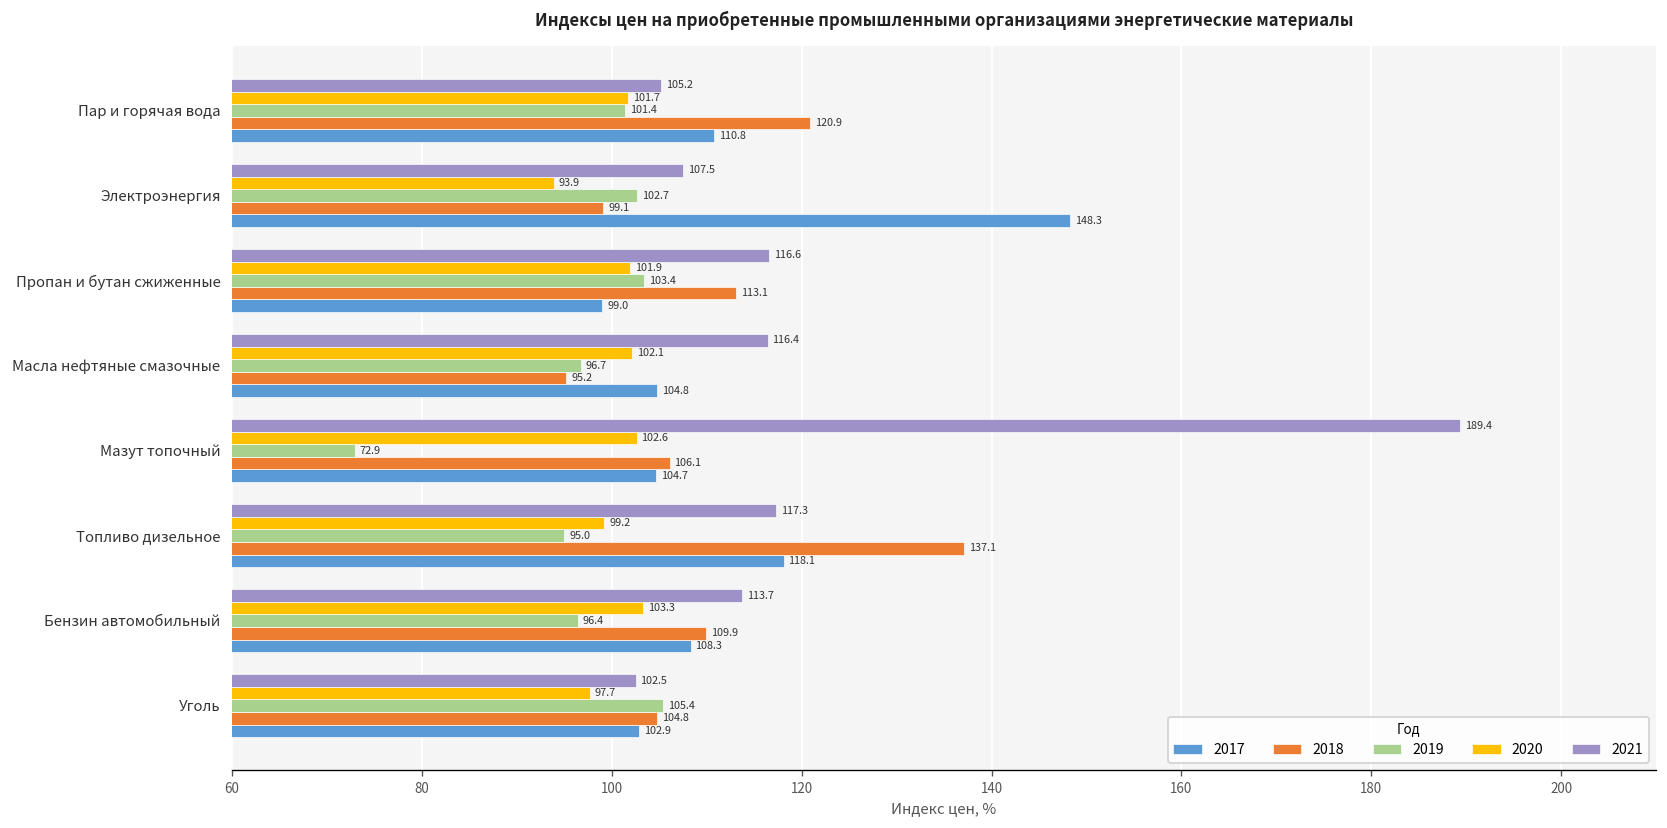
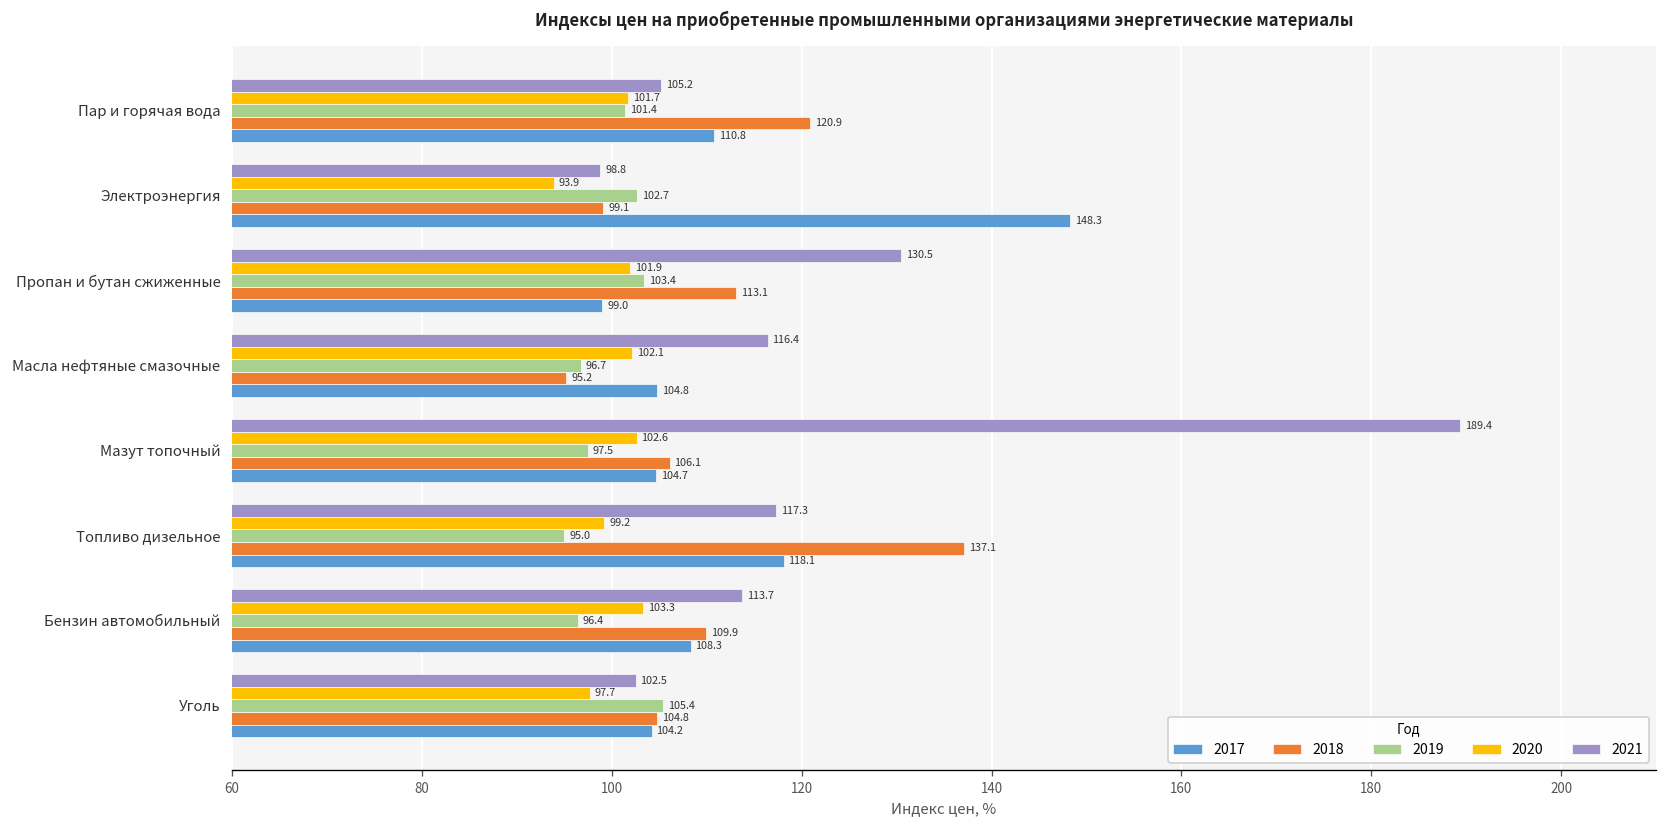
  {
    "2017": {
      "Пар и горячая вода": 110.8,
      "Электроэнергия": 148.3,
      "Пропан и бутан сжиженные": 99.0,
      "Масла нефтяные смазочные": 104.8,
      "Мазут топочный": 104.7,
      "Топливо дизельное": 118.1,
      "Бензин автомобильный": 108.3,
-     "Уголь": 102.9
+     "Уголь": 104.2
    },
    "2018": {
      "Пар и горячая вода": 120.9,
      "Электроэнергия": 99.1,
      "Пропан и бутан сжиженные": 113.1,
      "Масла нефтяные смазочные": 95.2,
      "Мазут топочный": 106.1,
      "Топливо дизельное": 137.1,
      "Бензин автомобильный": 109.9,
      "Уголь": 104.8
    },
    "2019": {
      "Пар и горячая вода": 101.4,
      "Электроэнергия": 102.7,
      "Пропан и бутан сжиженные": 103.4,
      "Масла нефтяные смазочные": 96.7,
-     "Мазут топочный": 72.9,
+     "Мазут топочный": 97.5,
      "Топливо дизельное": 95.0,
      "Бензин автомобильный": 96.4,
      "Уголь": 105.4
    },
    "2020": {
      "Пар и горячая вода": 101.7,
      "Электроэнергия": 93.9,
      "Пропан и бутан сжиженные": 101.9,
      "Масла нефтяные смазочные": 102.1,
      "Мазут топочный": 102.6,
      "Топливо дизельное": 99.2,
      "Бензин автомобильный": 103.3,
      "Уголь": 97.7
    },
    "2021": {
      "Пар и горячая вода": 105.2,
-     "Электроэнергия": 107.5,
-     "Пропан и бутан сжиженные": 116.6,
+     "Электроэнергия": 98.8,
+     "Пропан и бутан сжиженные": 130.5,
      "Масла нефтяные смазочные": 116.4,
      "Мазут топочный": 189.4,
      "Топливо дизельное": 117.3,
      "Бензин автомобильный": 113.7,
      "Уголь": 102.5
    }
  }
